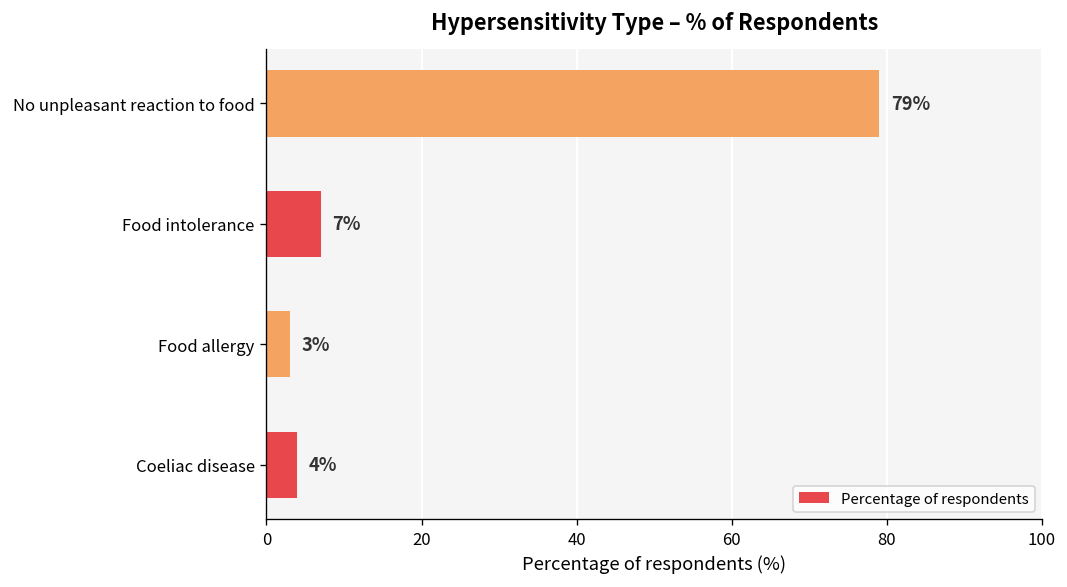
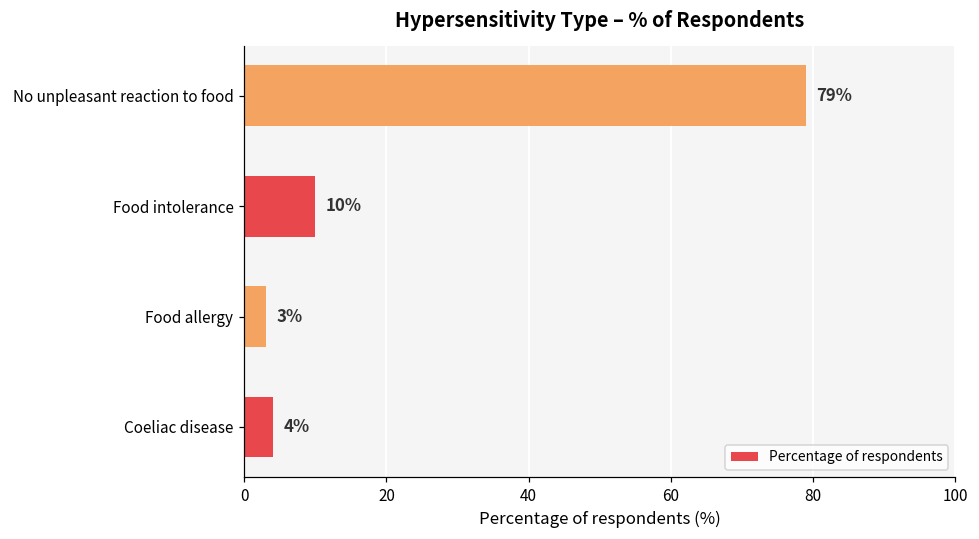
  {
    "No unpleasant reaction to food": "79%",
-   "Food intolerance": "7%",
+   "Food intolerance": "10%",
    "Food allergy": "3%",
    "Coeliac disease": "4%"
  }
